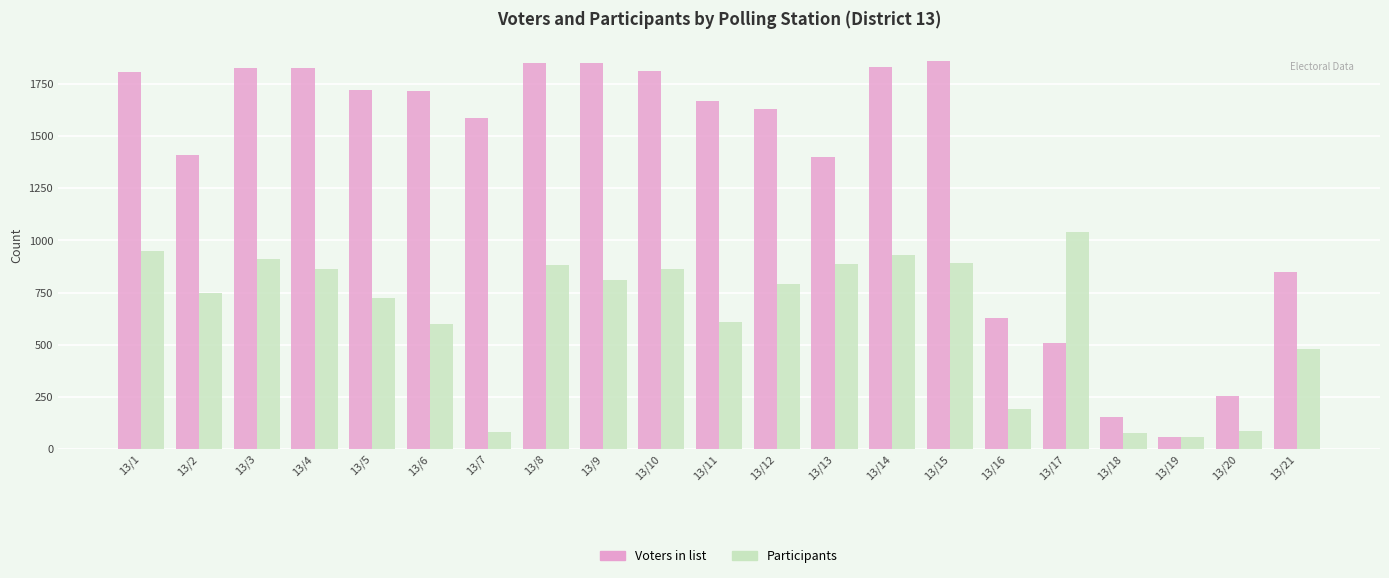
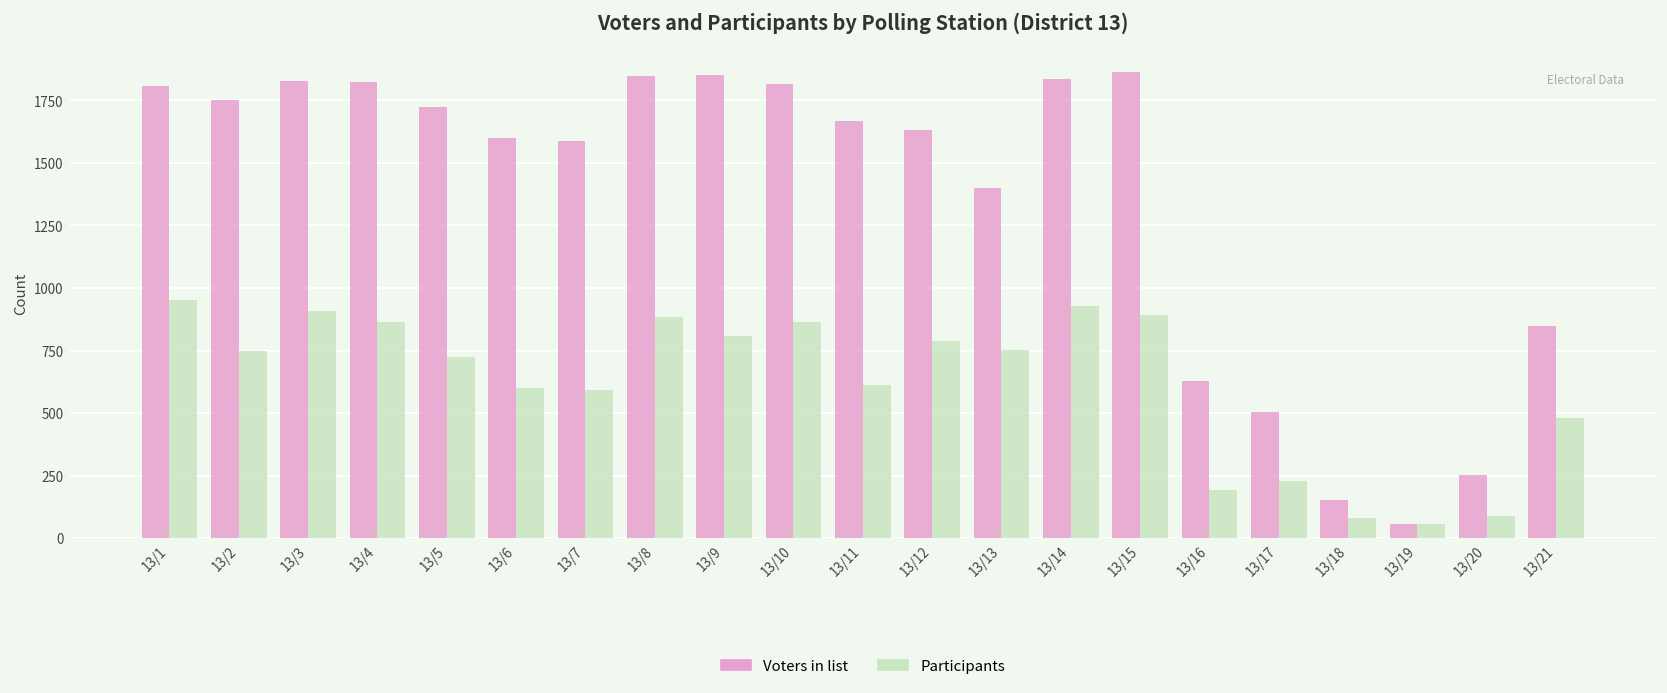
  {
    "Voters in list": {
      "13/1": 1810,
-     "13/2": 1410,
+     "13/2": 1750,
      "13/3": 1830,
      "13/4": 1830,
      "13/5": 1720,
-     "13/6": 1720,
+     "13/6": 1600,
      "13/7": 1590,
      "13/8": 1850,
      "13/9": 1850,
      "13/10": 1810,
      "13/11": 1670,
      "13/12": 1630,
      "13/13": 1400,
      "13/14": 1830,
      "13/15": 1860,
      "13/16": 630,
      "13/17": 510,
      "13/18": 150,
      "13/19": 60,
      "13/20": 250,
      "13/21": 850
    },
    "Participants": {
      "13/1": 950,
      "13/2": 750,
      "13/3": 910,
      "13/4": 860,
      "13/5": 730,
      "13/6": 600,
-     "13/7": 80,
+     "13/7": 590,
      "13/8": 880,
      "13/9": 810,
      "13/10": 860,
      "13/11": 610,
      "13/12": 790,
-     "13/13": 890,
+     "13/13": 750,
      "13/14": 930,
      "13/15": 890,
      "13/16": 190,
-     "13/17": 1040,
+     "13/17": 230,
      "13/18": 80,
      "13/19": 60,
      "13/20": 90,
      "13/21": 480
    }
  }
